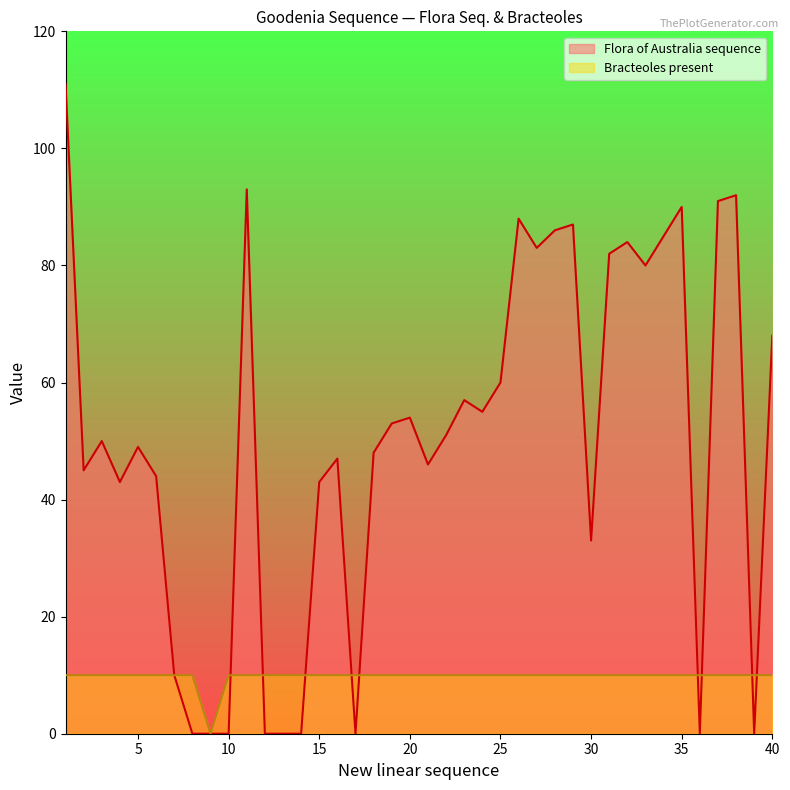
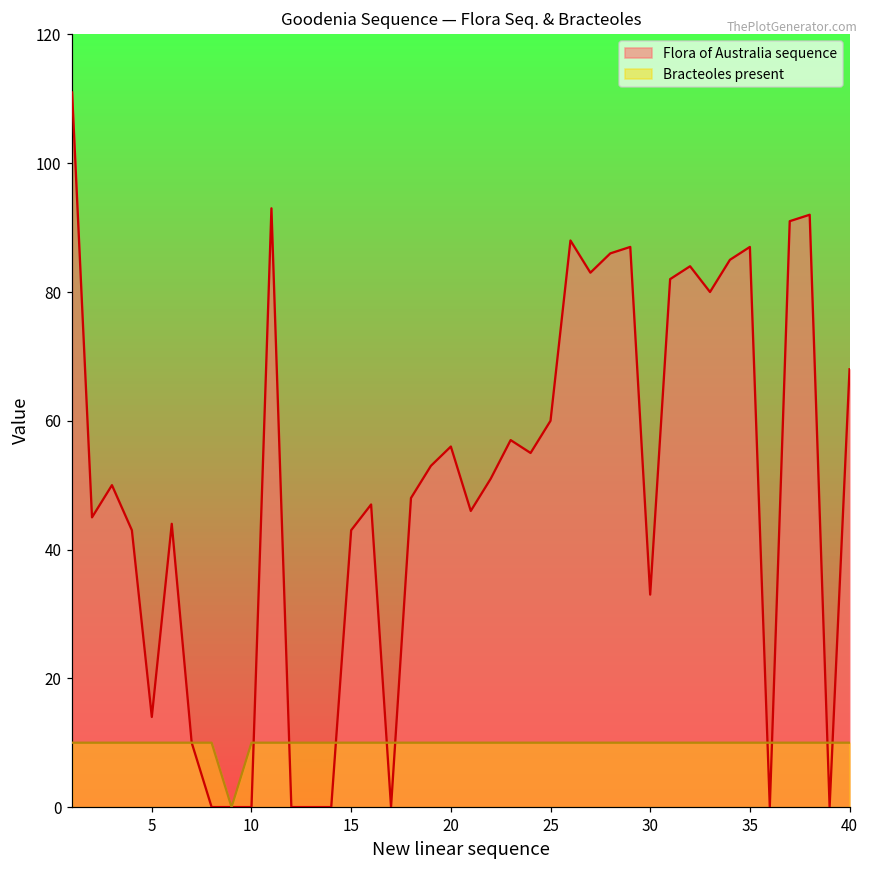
  {
    "Flora of Australia sequence": {
-     "5": 49,
+     "5": 14,
      "10": 0,
      "15": 43,
-     "20": 54,
+     "20": 56,
      "25": 60,
      "30": 33,
-     "35": 90,
+     "35": 87,
      "40": 68
    },
    "Bracteoles present": {
      "5": 10,
      "10": 10,
      "15": 10,
      "20": 10,
      "25": 10,
      "30": 10,
      "35": 10,
      "40": 10
    }
  }
